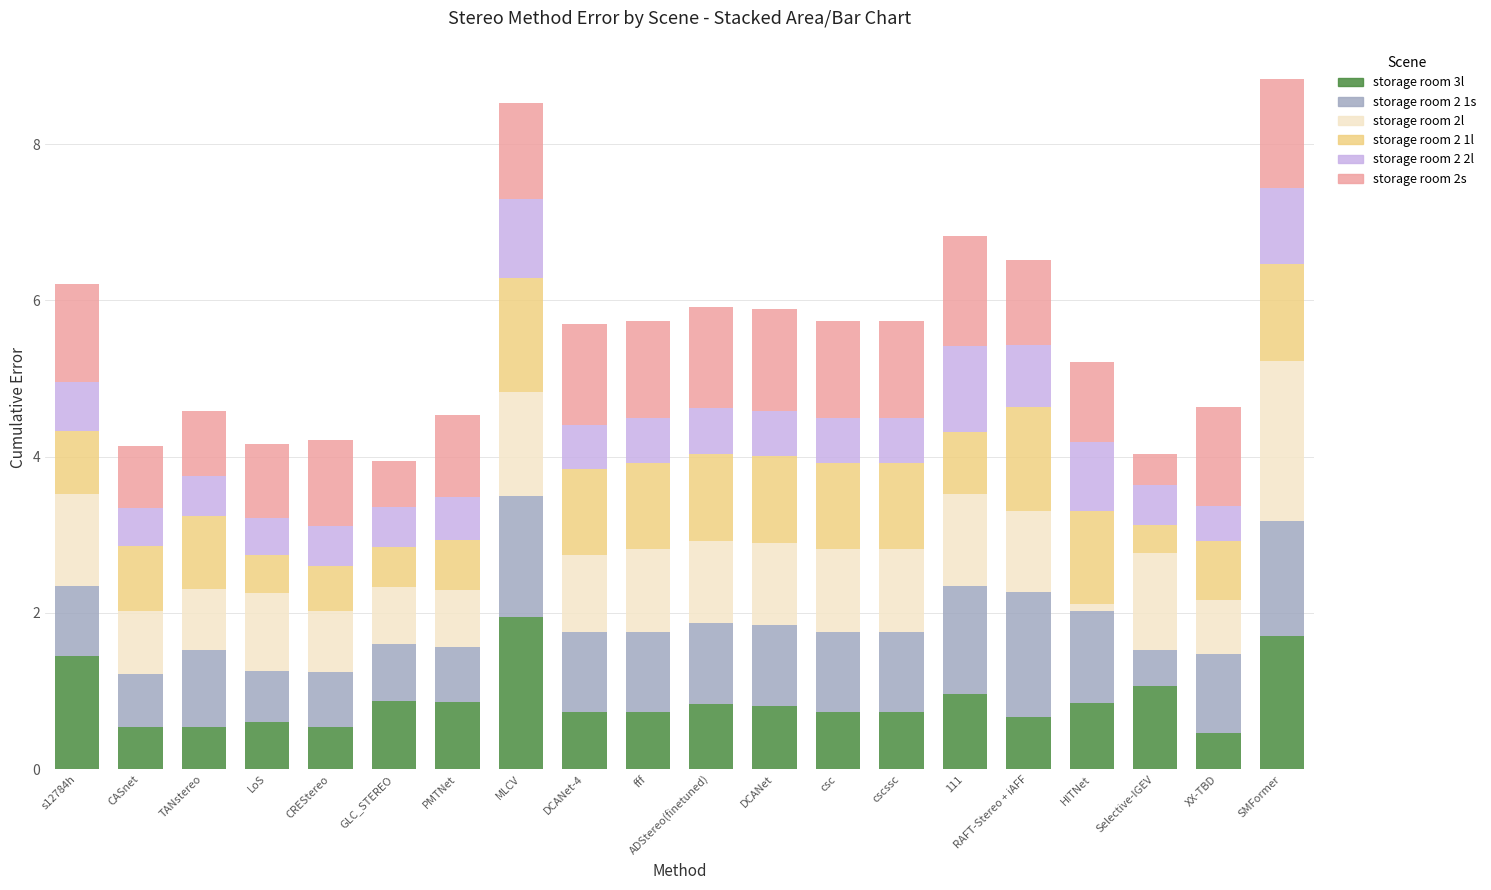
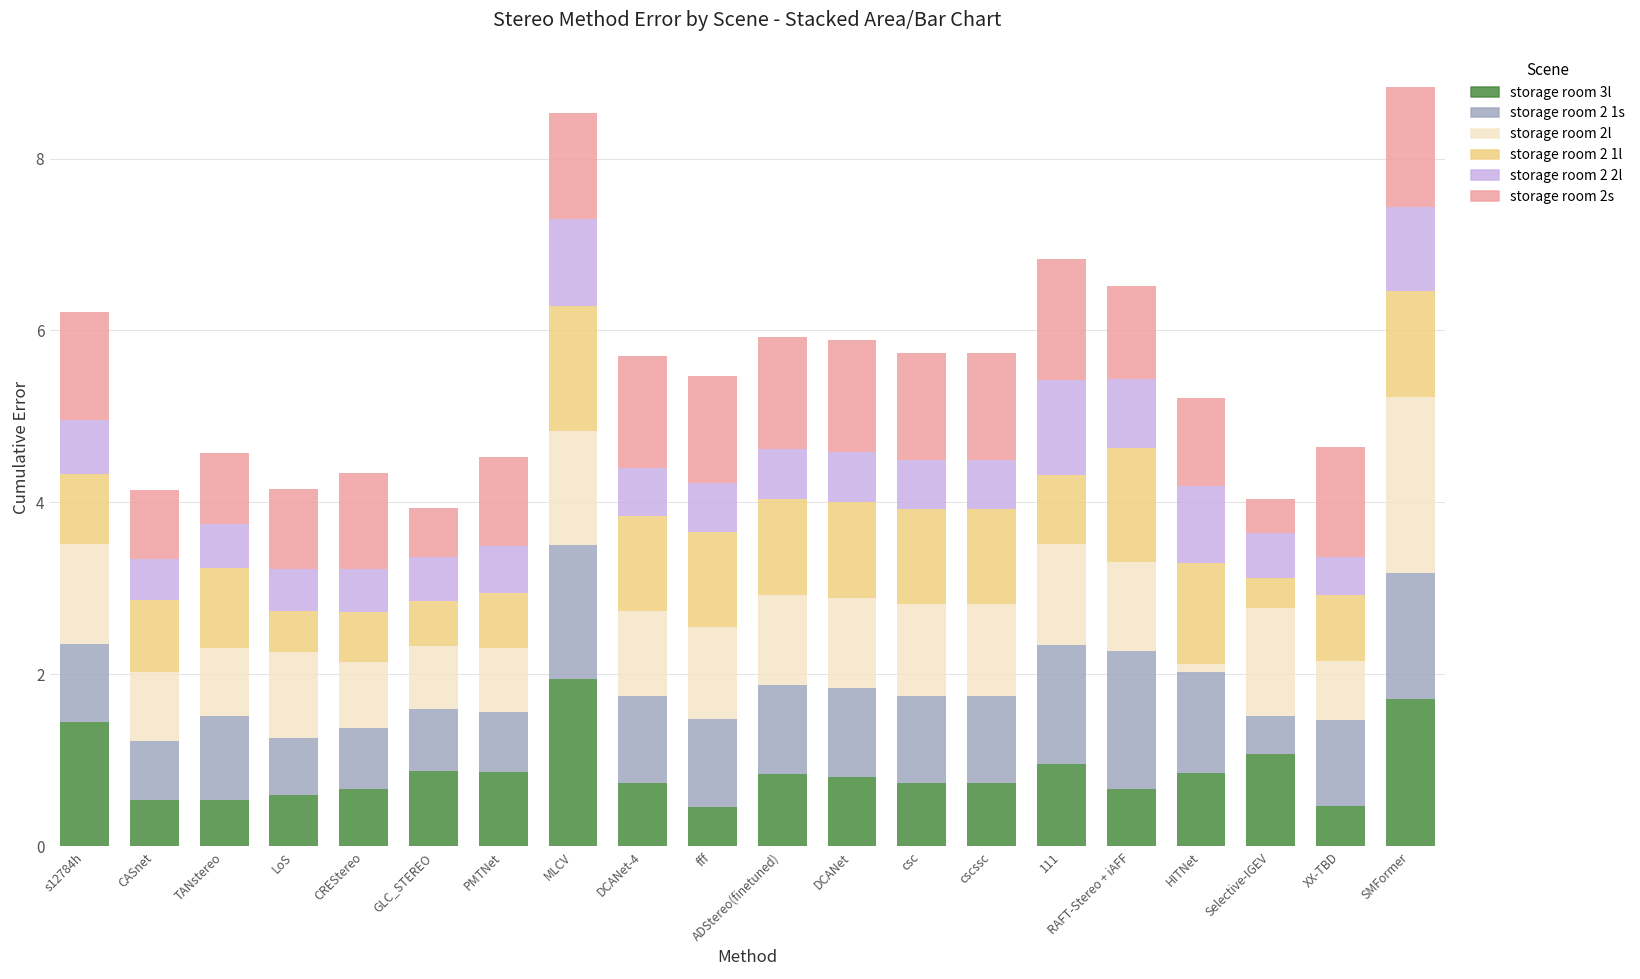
  {
    "storage room 3l": {
      "s12784h": 1.5,
      "CASnet": 0.5,
      "TANstereo": 0.5,
      "LoS": 0.6,
-     "CREStereo": 0.5,
+     "CREStereo": 0.7,
      "GLC_STEREO": 0.9,
      "PMTNet": 0.9,
      "MLCV": 2.0,
      "DCANet-4": 0.7,
-     "fff": 0.7,
+     "fff": 0.5,
      "ADStereo(finetuned)": 0.8,
      "DCANet": 0.8,
      "csc": 0.7,
      "cscssc": 0.7,
      "111": 1.0,
      "RAFT-Stereo + iAFF": 0.7,
      "HITNet": 0.9,
      "Selective-IGEV": 1.1,
      "XX-TBD": 0.5,
      "SMFormer": 1.7
    },
    "storage room 2l": {
      "s12784h": 1.2,
      "CASnet": 0.8,
      "TANstereo": 0.8,
      "LoS": 1.0,
      "CREStereo": 0.8,
      "GLC_STEREO": 0.7,
      "PMTNet": 0.7,
      "MLCV": 1.3,
      "DCANet-4": 1.0,
      "fff": 1.1,
      "ADStereo(finetuned)": 1.1,
      "DCANet": 1.1,
      "csc": 1.1,
      "cscssc": 1.1,
      "111": 1.2,
      "RAFT-Stereo + iAFF": 1.0,
      "HITNet": 0.1,
      "Selective-IGEV": 1.3,
      "XX-TBD": 0.7,
      "SMFormer": 2.1
    }
  }
